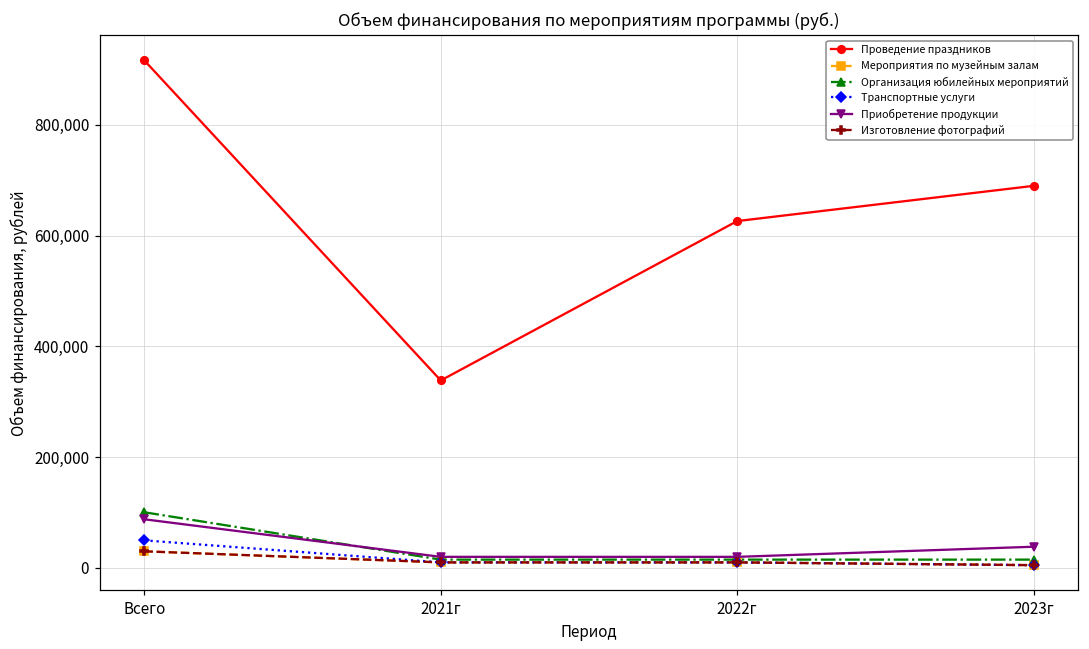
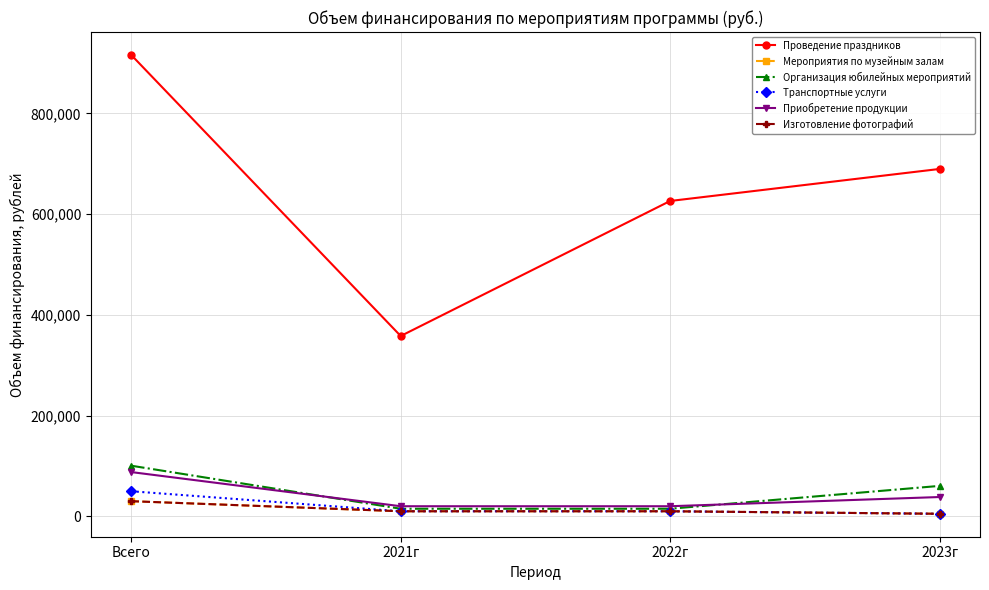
  {
    "Проведение праздников": {
      "Всего": "920,000",
-     "2021г": "340,000",
+     "2021г": "360,000",
      "2022г": "630,000",
      "2023г": "690,000"
    },
    "Изготовление фотографий": {
      "Всего": "30,000"
    },
    "Организация юбилейных мероприятий": {
      "Всего": "100,000",
-     "2023г": "20,000"
+     "2023г": "60,000"
    },
    "Транспортные услуги": {
      "Всего": "50,000"
    },
    "Приобретение продукции": {
      "Всего": "90,000",
      "2023г": "40,000"
    }
  }
